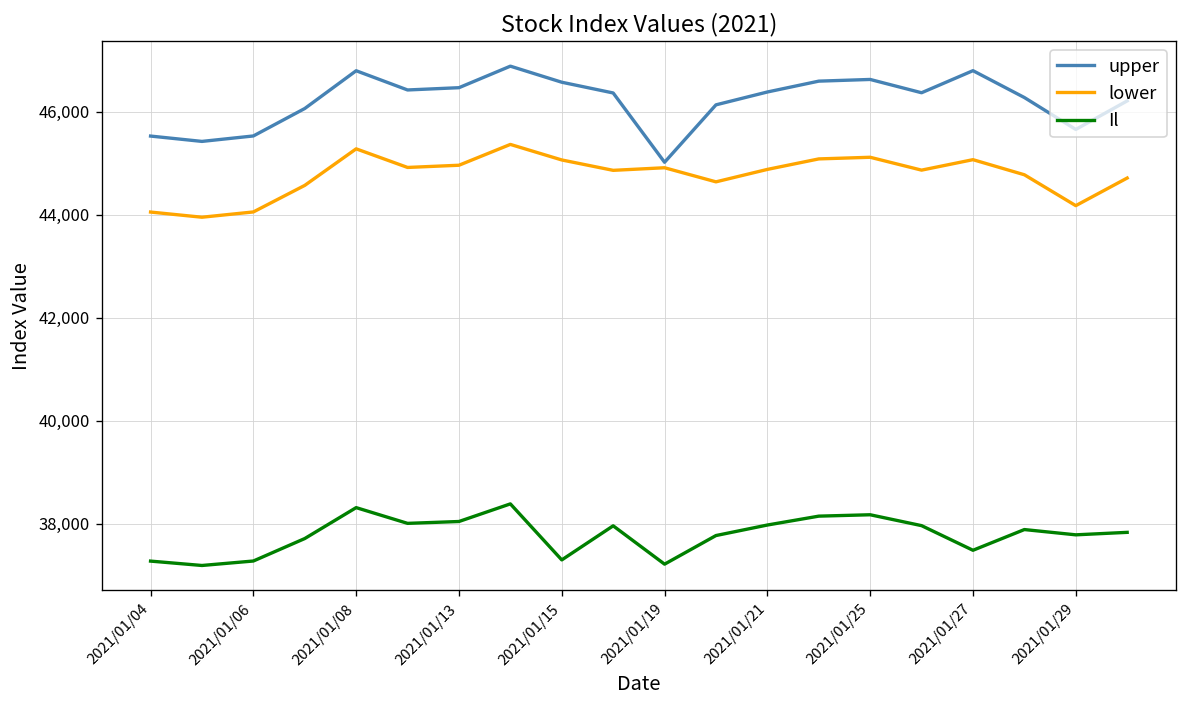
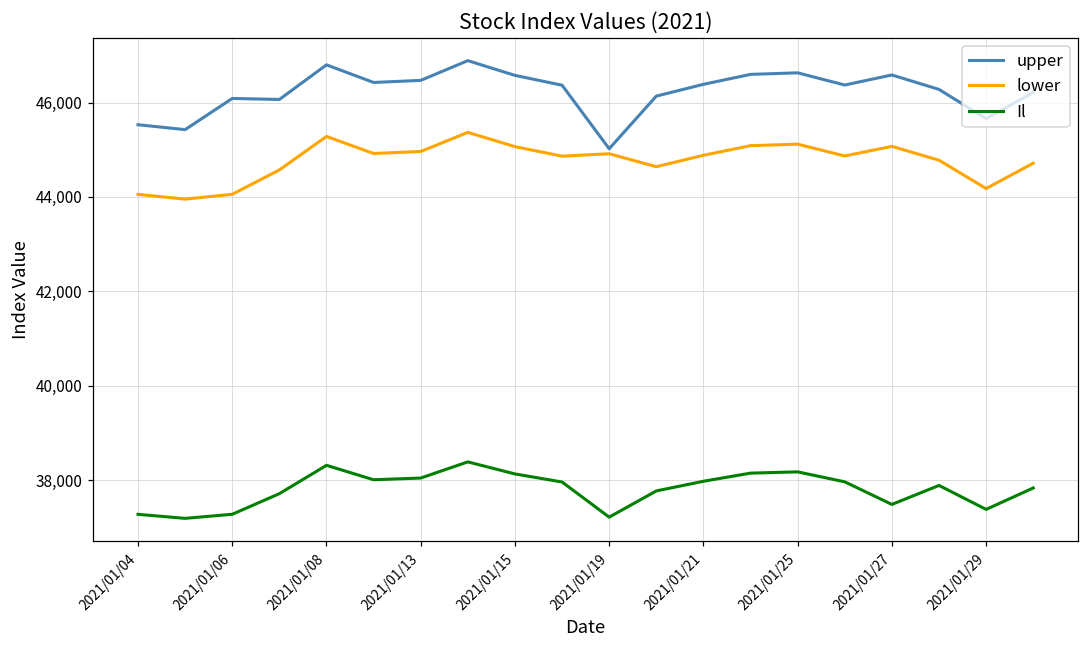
  {
    "upper": {
      "2021/01/04": "45,500",
-     "2021/01/06": "45,500",
+     "2021/01/06": "46,100",
      "2021/01/08": "46,800",
      "2021/01/13": "46,500",
      "2021/01/15": "46,600",
      "2021/01/19": "45,000",
      "2021/01/21": "46,400",
      "2021/01/25": "46,600",
-     "2021/01/27": "46,800"
+     "2021/01/27": "46,600"
    },
    "lower": {
      "2021/01/04": "44,100",
      "2021/01/06": "44,100",
      "2021/01/08": "45,300",
      "2021/01/13": "45,000",
      "2021/01/15": "45,100",
      "2021/01/19": "44,900",
      "2021/01/21": "44,900",
      "2021/01/25": "45,100",
      "2021/01/27": "45,100",
      "2021/01/29": "44,200"
    },
    "Il": {
      "2021/01/04": "37,300",
      "2021/01/06": "37,300",
      "2021/01/08": "38,300",
      "2021/01/13": "38,000",
-     "2021/01/15": "37,300",
+     "2021/01/15": "38,100",
      "2021/01/19": "37,200",
      "2021/01/21": "38,000",
      "2021/01/25": "38,200",
      "2021/01/27": "37,500",
-     "2021/01/29": "37,800"
+     "2021/01/29": "37,400"
    }
  }
